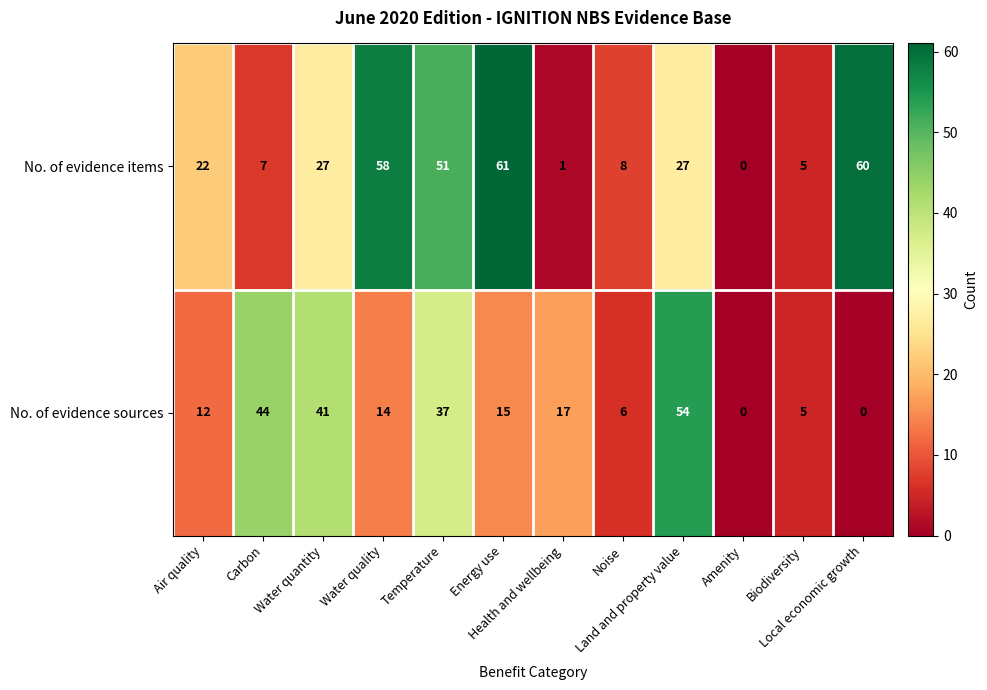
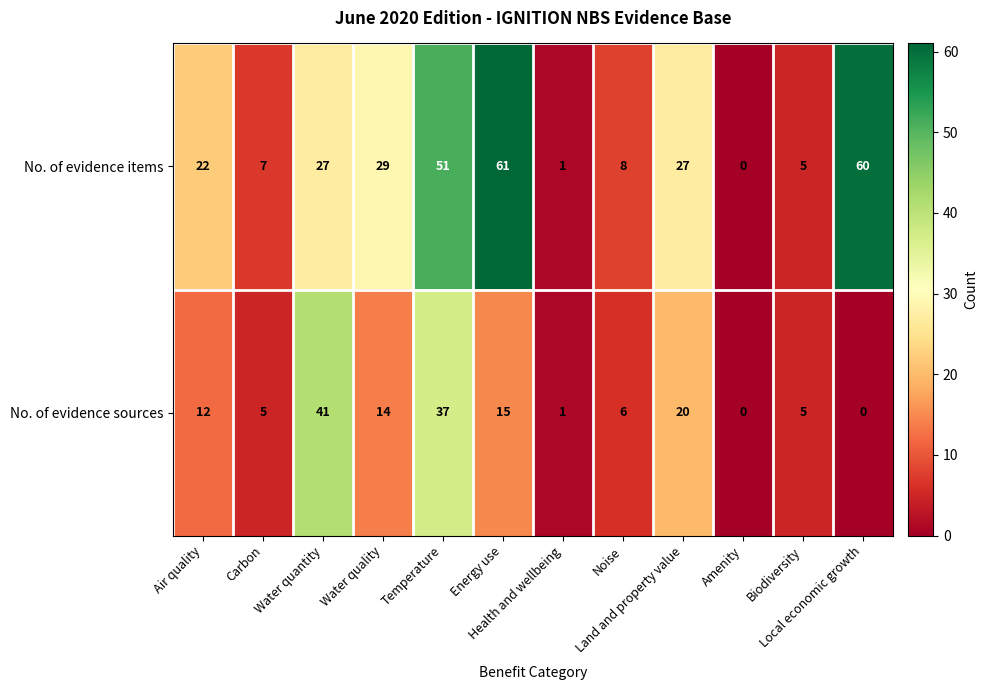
  {
    "No. of evidence items": {
      "Air quality": 22,
      "Carbon": 7,
      "Water quantity": 27,
-     "Water quality": 58,
+     "Water quality": 29,
      "Temperature": 51,
      "Energy use": 61,
      "Health and wellbeing": 1,
      "Noise": 8,
      "Land and property value": 27,
      "Amenity": 0,
      "Biodiversity": 5,
      "Local economic growth": 60
    },
    "No. of evidence sources": {
      "Air quality": 12,
-     "Carbon": 44,
+     "Carbon": 5,
      "Water quantity": 41,
      "Water quality": 14,
      "Temperature": 37,
      "Energy use": 15,
-     "Health and wellbeing": 17,
+     "Health and wellbeing": 1,
      "Noise": 6,
-     "Land and property value": 54,
+     "Land and property value": 20,
      "Amenity": 0,
      "Biodiversity": 5,
      "Local economic growth": 0
    }
  }
